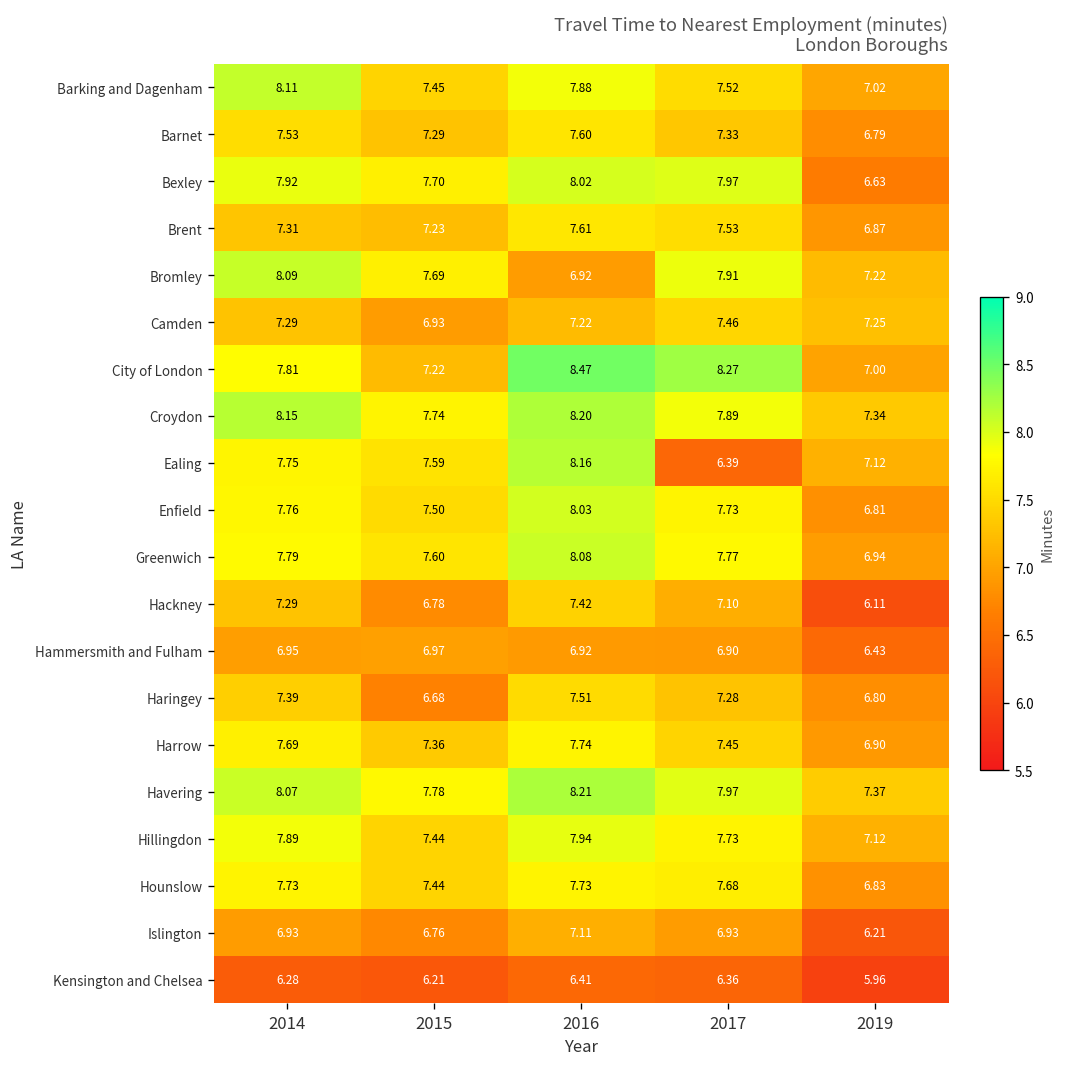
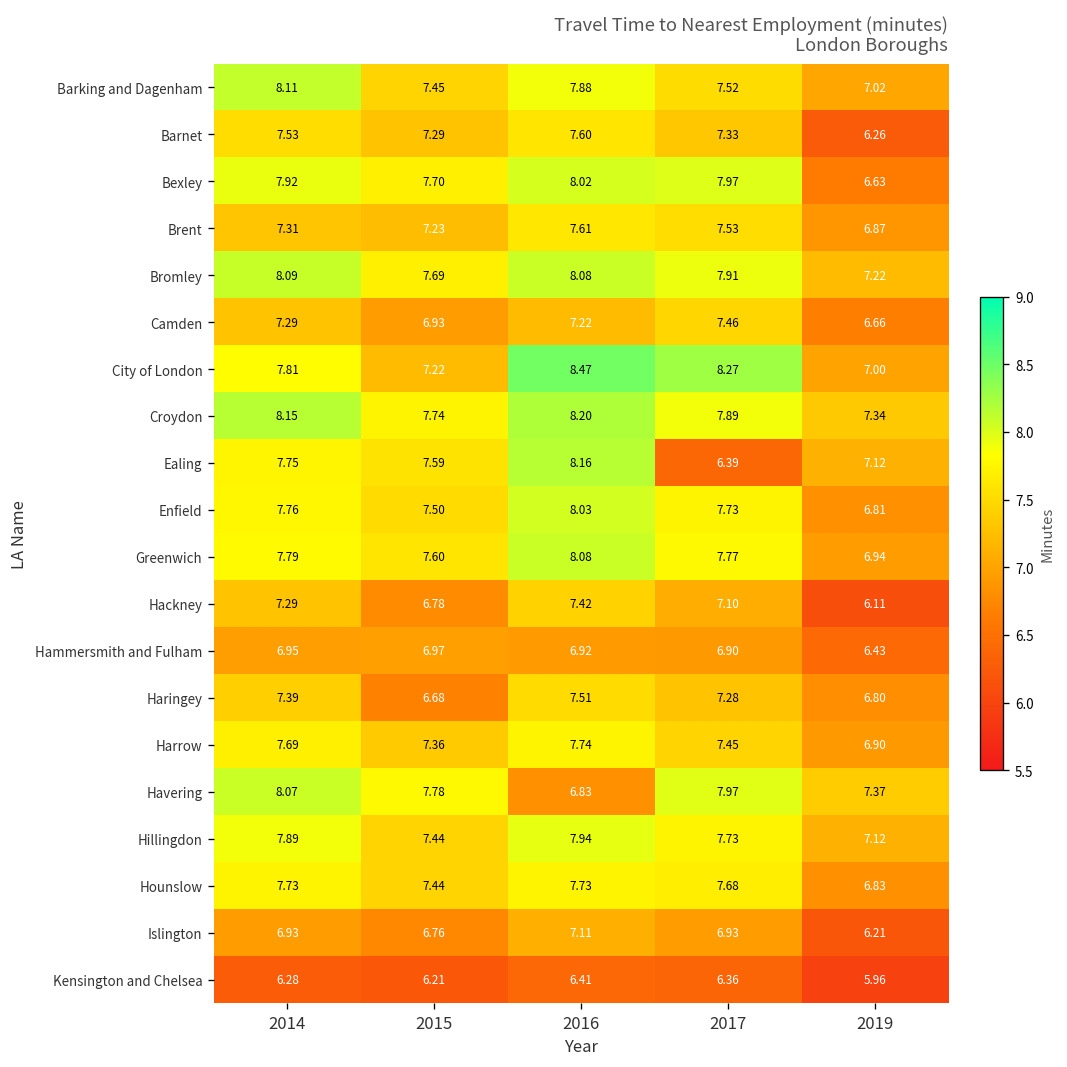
  {
    "Barking and Dagenham": {
      "2014": 8.11,
      "2015": 7.45,
      "2016": 7.88,
      "2017": 7.52,
      "2019": 7.02
    },
    "Barnet": {
      "2014": 7.53,
      "2015": 7.29,
      "2016": 7.60,
      "2017": 7.33,
-     "2019": 6.79
+     "2019": 6.26
    },
    "Bexley": {
      "2014": 7.92,
      "2015": 7.70,
      "2016": 8.02,
      "2017": 7.97,
      "2019": 6.63
    },
    "Brent": {
      "2014": 7.31,
      "2015": 7.23,
      "2016": 7.61,
      "2017": 7.53,
      "2019": 6.87
    },
    "Bromley": {
      "2014": 8.09,
      "2015": 7.69,
-     "2016": 6.92,
+     "2016": 8.08,
      "2017": 7.91,
      "2019": 7.22
    },
    "Camden": {
      "2014": 7.29,
      "2015": 6.93,
      "2016": 7.22,
      "2017": 7.46,
-     "2019": 7.25
+     "2019": 6.66
    },
    "City of London": {
      "2014": 7.81,
      "2015": 7.22,
      "2016": 8.47,
      "2017": 8.27,
      "2019": 7.00
    },
    "Croydon": {
      "2014": 8.15,
      "2015": 7.74,
      "2016": 8.20,
      "2017": 7.89,
      "2019": 7.34
    },
    "Ealing": {
      "2014": 7.75,
      "2015": 7.59,
      "2016": 8.16,
      "2017": 6.39,
      "2019": 7.12
    },
    "Enfield": {
      "2014": 7.76,
      "2015": 7.50,
      "2016": 8.03,
      "2017": 7.73,
      "2019": 6.81
    },
    "Greenwich": {
      "2014": 7.79,
      "2015": 7.60,
      "2016": 8.08,
      "2017": 7.77,
      "2019": 6.94
    },
    "Hackney": {
      "2014": 7.29,
      "2015": 6.78,
      "2016": 7.42,
      "2017": 7.10,
      "2019": 6.11
    },
    "Hammersmith and Fulham": {
      "2014": 6.95,
      "2015": 6.97,
      "2016": 6.92,
      "2017": 6.90,
      "2019": 6.43
    },
    "Haringey": {
      "2014": 7.39,
      "2015": 6.68,
      "2016": 7.51,
      "2017": 7.28,
      "2019": 6.80
    },
    "Harrow": {
      "2014": 7.69,
      "2015": 7.36,
      "2016": 7.74,
      "2017": 7.45,
      "2019": 6.90
    },
    "Havering": {
      "2014": 8.07,
      "2015": 7.78,
-     "2016": 8.21,
+     "2016": 6.83,
      "2017": 7.97,
      "2019": 7.37
    },
    "Hillingdon": {
      "2014": 7.89,
      "2015": 7.44,
      "2016": 7.94,
      "2017": 7.73,
      "2019": 7.12
    },
    "Hounslow": {
      "2014": 7.73,
      "2015": 7.44,
      "2016": 7.73,
      "2017": 7.68,
      "2019": 6.83
    },
    "Islington": {
      "2014": 6.93,
      "2015": 6.76,
      "2016": 7.11,
      "2017": 6.93,
      "2019": 6.21
    },
    "Kensington and Chelsea": {
      "2014": 6.28,
      "2015": 6.21,
      "2016": 6.41,
      "2017": 6.36,
      "2019": 5.96
    }
  }
